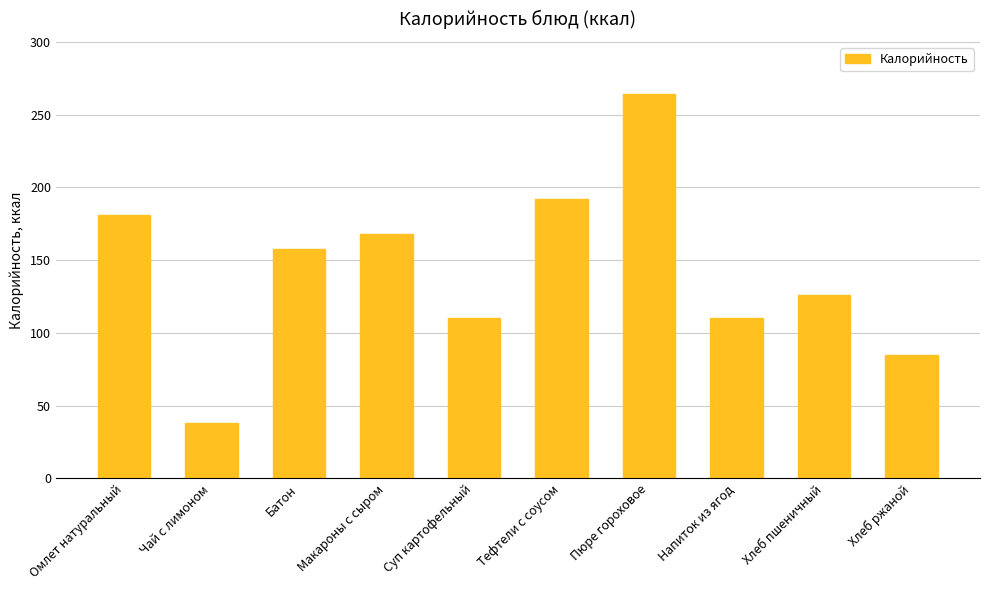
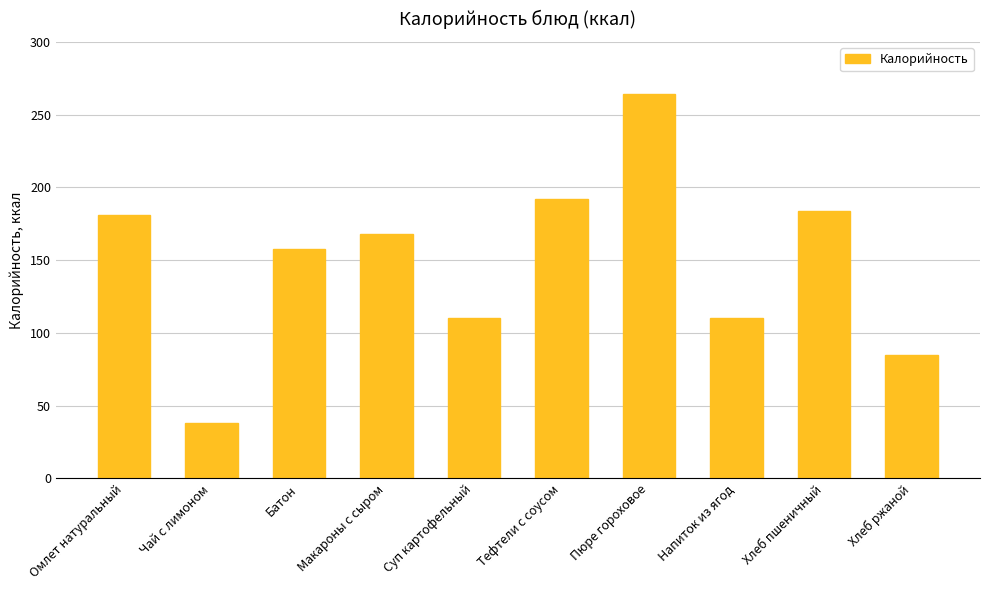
  {
    "Омлет натуральный": 181,
    "Чай с лимоном": 38,
    "Батон": 158,
    "Макароны с сыром": 168,
    "Суп картофельный": 110,
    "Тефтели с соусом": 192,
    "Пюре гороховое": 264,
    "Напиток из ягод": 110,
-   "Хлеб пшеничный": 126,
+   "Хлеб пшеничный": 184,
    "Хлеб ржаной": 85
  }
